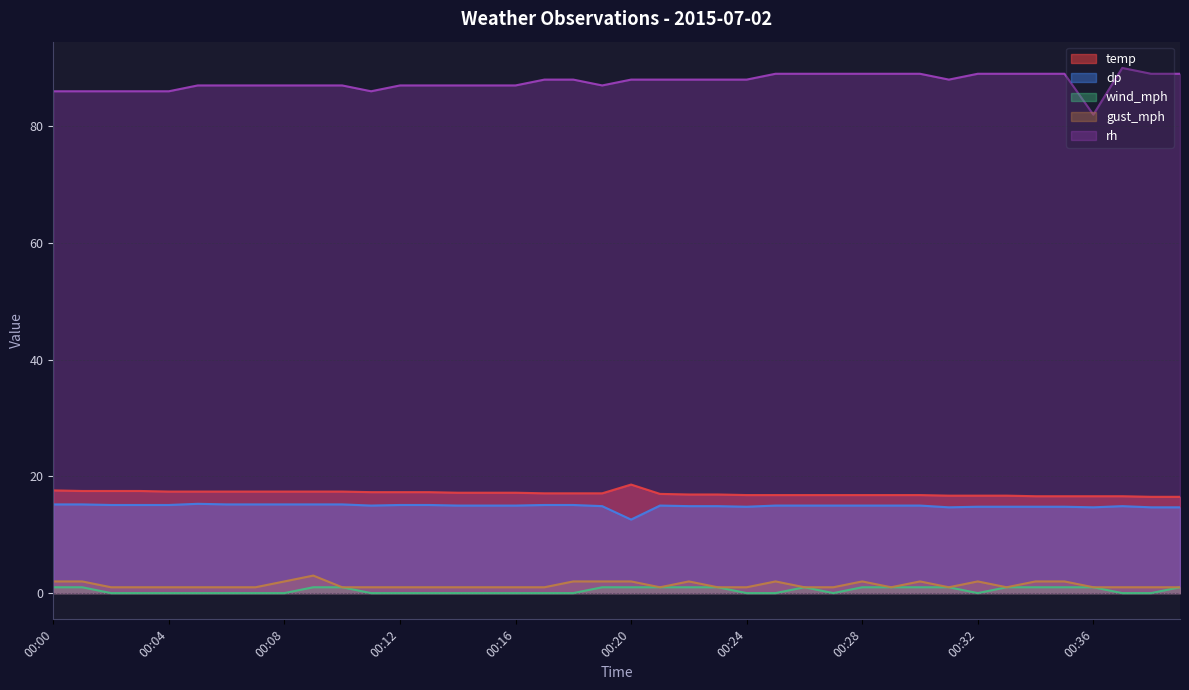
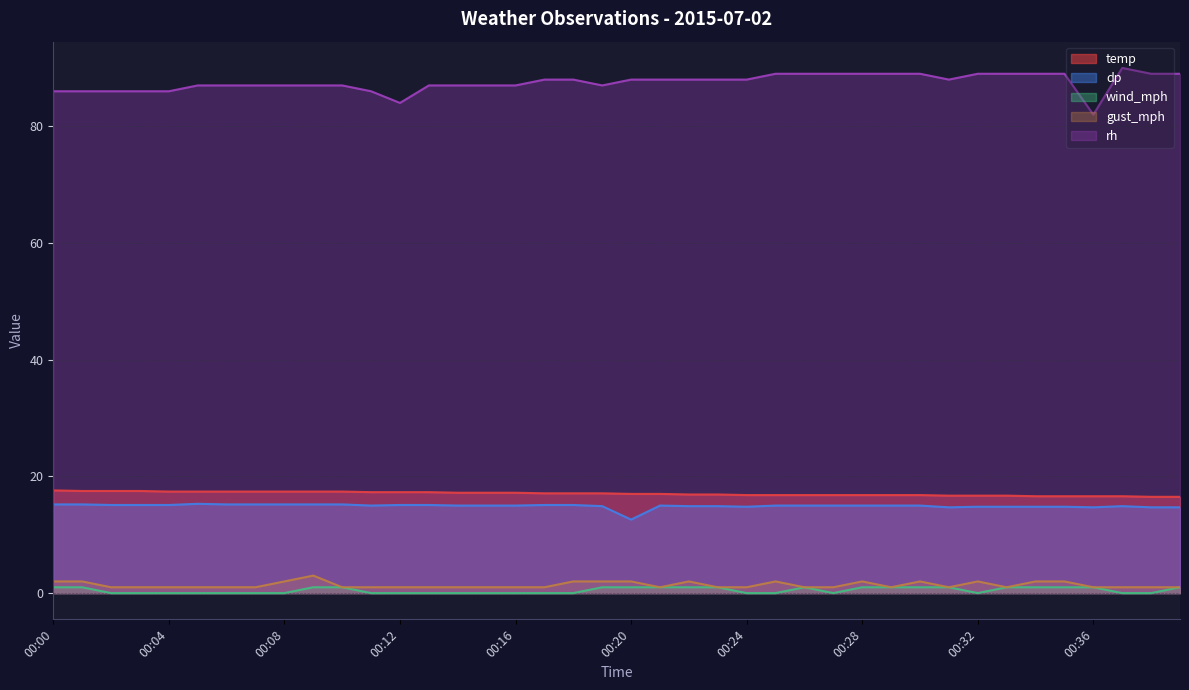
  {
    "temp": {
      "00:00": 18,
      "00:04": 17,
      "00:08": 17,
      "00:12": 17,
      "00:16": 17,
-     "00:20": 19,
+     "00:20": 17,
      "00:24": 17,
      "00:28": 17,
      "00:32": 17,
      "00:36": 17
    },
    "dp": {
      "00:00": 15,
      "00:04": 15,
      "00:08": 15,
      "00:12": 15,
      "00:16": 15,
      "00:20": 13,
      "00:24": 15,
      "00:28": 15,
      "00:32": 15,
      "00:36": 15
    },
    "wind_mph": {
      "00:00": 1,
      "00:04": 0,
      "00:08": 0,
      "00:12": 0,
      "00:16": 0,
      "00:20": 1,
      "00:24": 0,
      "00:28": 1,
      "00:32": 0
    },
    "gust_mph": {
      "00:00": 2,
      "00:04": 1,
      "00:08": 2,
      "00:12": 1,
      "00:16": 1,
      "00:20": 2,
      "00:24": 1,
      "00:28": 2,
      "00:32": 2
    },
    "rh": {
      "00:00": 86,
      "00:04": 86,
      "00:08": 87,
-     "00:12": 87,
+     "00:12": 84,
      "00:16": 87,
      "00:20": 88,
      "00:24": 88,
      "00:28": 89,
      "00:32": 89
    }
  }
